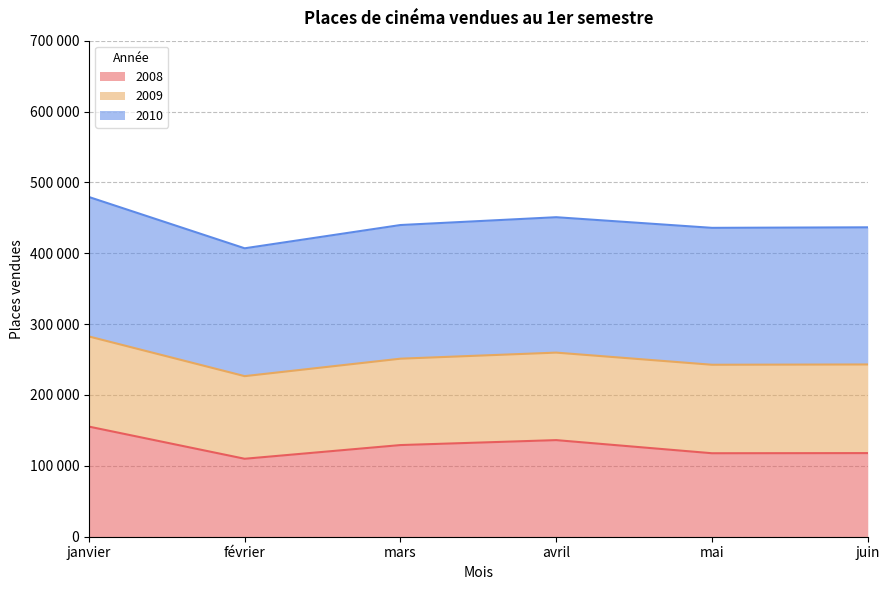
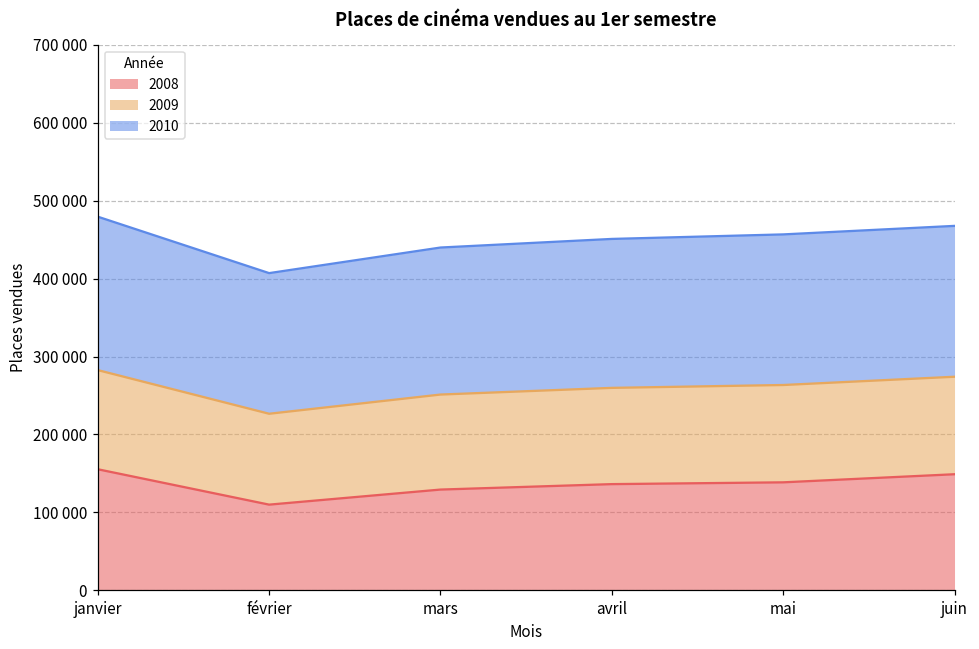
  {
    "2008": {
      "janvier": 160000,
      "février": 110000,
      "mars": 130000,
      "avril": 140000,
-     "mai": 120000,
-     "juin": 120000
+     "mai": 140000,
+     "juin": 150000
    },
    "2009": {
      "janvier": 130000,
      "février": 120000,
      "mars": 120000,
      "avril": 120000,
      "mai": 120000,
      "juin": 130000
    },
    "2010": {
      "janvier": 200000,
      "février": 180000,
      "mars": 190000,
      "avril": 190000,
      "mai": 190000,
      "juin": 190000
    }
  }
